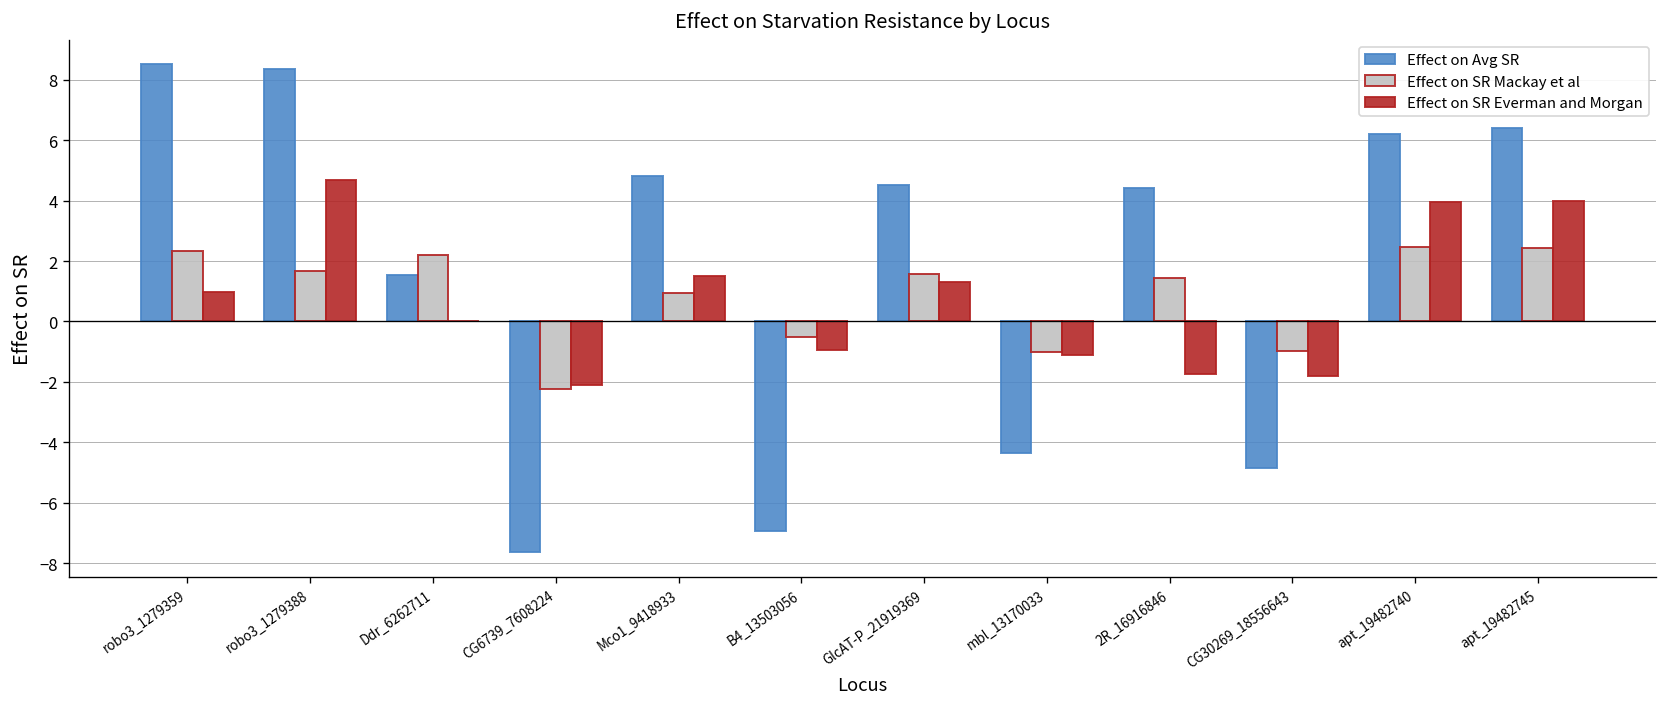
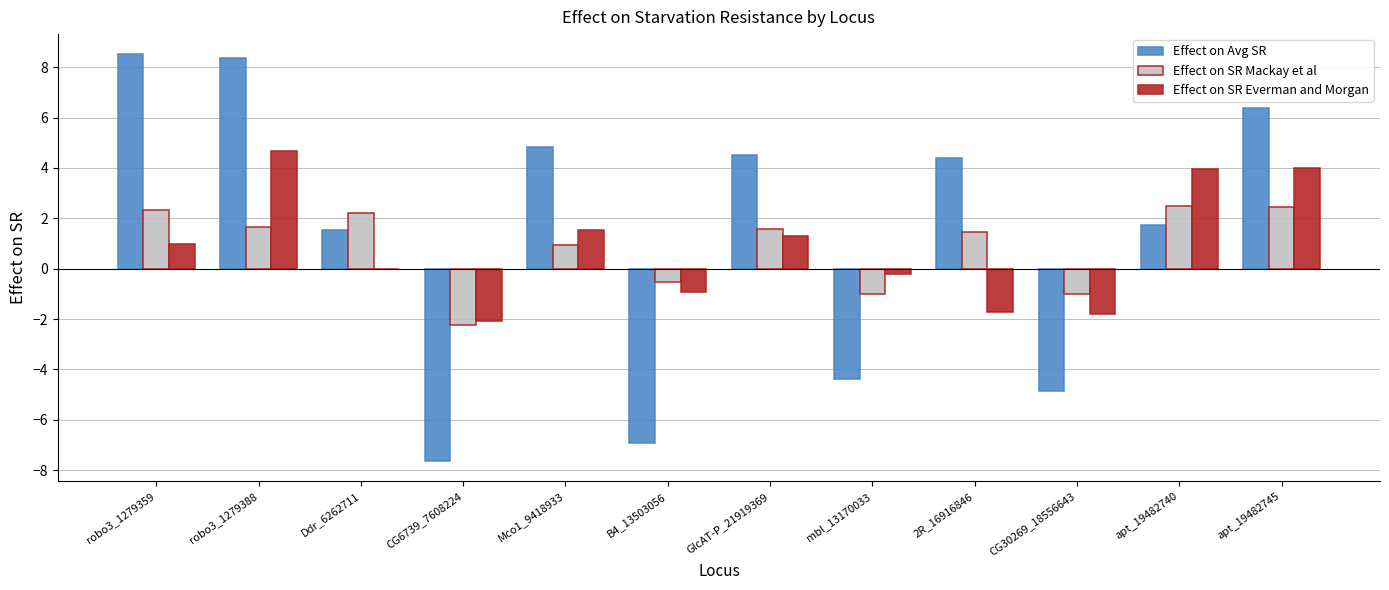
  {
    "Effect on Avg SR": {
      "robo3_1279359": 8.5,
      "robo3_1279388": 8.4,
      "Ddr_6262711": 1.5,
      "CG6739_7608224": -7.6,
      "Mco1_9418933": 4.8,
      "B4_13503056": -6.9,
      "GlcAT-P_21919369": 4.5,
      "mbl_13170033": -4.4,
      "2R_16916846": 4.4,
      "CG30269_18556643": -4.8,
-     "apt_19482740": 6.2,
+     "apt_19482740": 1.7,
      "apt_19482745": 6.4
    },
    "Effect on SR Mackay et al": {
      "robo3_1279359": 2.3,
      "robo3_1279388": 1.7,
      "Ddr_6262711": 2.2,
      "CG6739_7608224": -2.2,
      "Mco1_9418933": 0.9,
      "B4_13503056": -0.5,
      "GlcAT-P_21919369": 1.6,
      "mbl_13170033": -1.0,
      "2R_16916846": 1.5,
      "CG30269_18556643": -1.0,
      "apt_19482740": 2.5,
      "apt_19482745": 2.4
    },
    "Effect on SR Everman and Morgan": {
      "robo3_1279359": 1.0,
      "robo3_1279388": 4.7,
      "CG6739_7608224": -2.1,
      "Mco1_9418933": 1.5,
      "B4_13503056": -0.9,
      "GlcAT-P_21919369": 1.3,
-     "mbl_13170033": -1.1,
+     "mbl_13170033": -0.2,
      "2R_16916846": -1.7,
      "CG30269_18556643": -1.8,
      "apt_19482740": 3.9,
      "apt_19482745": 4.0
    }
  }
